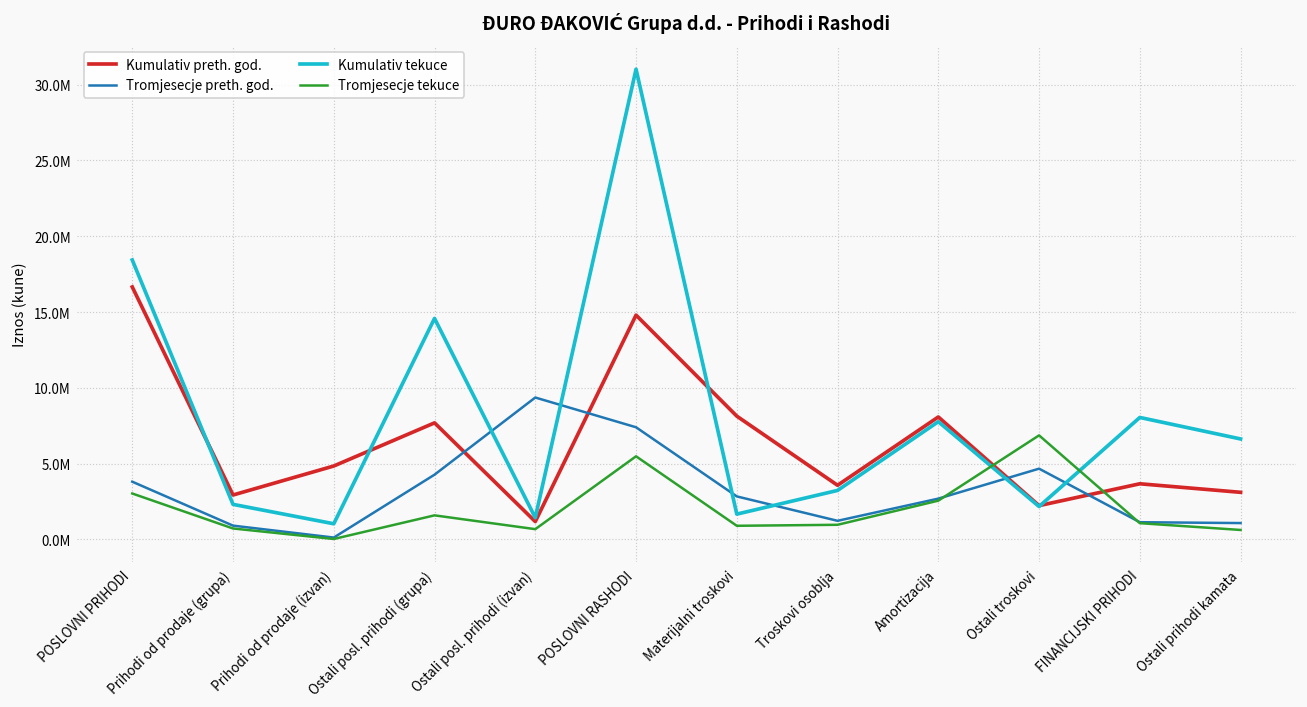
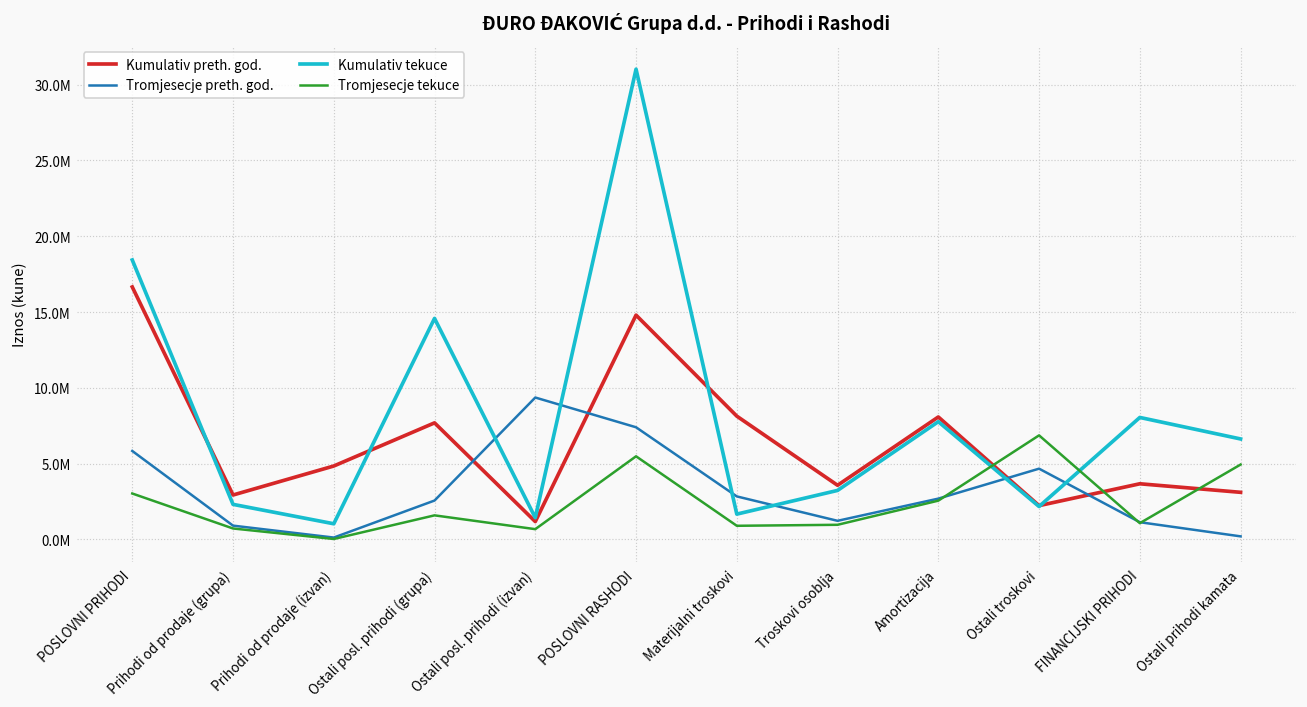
  {
    "Kumulativ preth. god.": {
      "POSLOVNI PRIHODI": 16700000,
      "Prihodi od prodaje (grupa)": 2900000,
      "Prihodi od prodaje (izvan)": 4800000,
      "Ostali posl. prihodi (grupa)": 7700000,
      "Ostali posl. prihodi (izvan)": 1200000,
      "POSLOVNI RASHODI": 14800000,
      "Materijalni troskovi": 8100000,
      "Troskovi osoblja": 3600000,
      "Amortizacija": 8100000,
      "FINANCIJSKI PRIHODI": 3700000,
      "Ostali prihodi kamata": 3100000
    },
    "Tromjesecje preth. god.": {
-     "POSLOVNI PRIHODI": 3800000,
-     "Ostali posl. prihodi (grupa)": 4300000,
+     "POSLOVNI PRIHODI": 5800000,
+     "Ostali posl. prihodi (grupa)": 2600000,
      "Ostali posl. prihodi (izvan)": 9400000,
      "POSLOVNI RASHODI": 7400000,
      "Materijalni troskovi": 2800000,
      "Troskovi osoblja": 1200000,
      "Ostali troskovi": 4700000,
-     "Ostali prihodi kamata": 1100000
+     "Ostali prihodi kamata": 200000
    },
    "Kumulativ tekuce": {
      "POSLOVNI PRIHODI": 18400000,
      "Prihodi od prodaje (grupa)": 2300000,
      "Prihodi od prodaje (izvan)": 1000000,
      "Ostali posl. prihodi (grupa)": 14600000,
      "Ostali posl. prihodi (izvan)": 1400000,
      "POSLOVNI RASHODI": 31000000,
      "Materijalni troskovi": 1700000,
      "Troskovi osoblja": 3200000,
      "Amortizacija": 7800000,
      "FINANCIJSKI PRIHODI": 8000000,
      "Ostali prihodi kamata": 6600000
    },
    "Tromjesecje tekuce": {
      "POSLOVNI PRIHODI": 3000000,
      "Ostali posl. prihodi (grupa)": 1600000,
      "Ostali posl. prihodi (izvan)": 700000,
      "POSLOVNI RASHODI": 5500000,
      "Materijalni troskovi": 900000,
      "Troskovi osoblja": 1000000,
      "Ostali troskovi": 6900000,
-     "Ostali prihodi kamata": 600000
+     "Ostali prihodi kamata": 4900000
    }
  }
